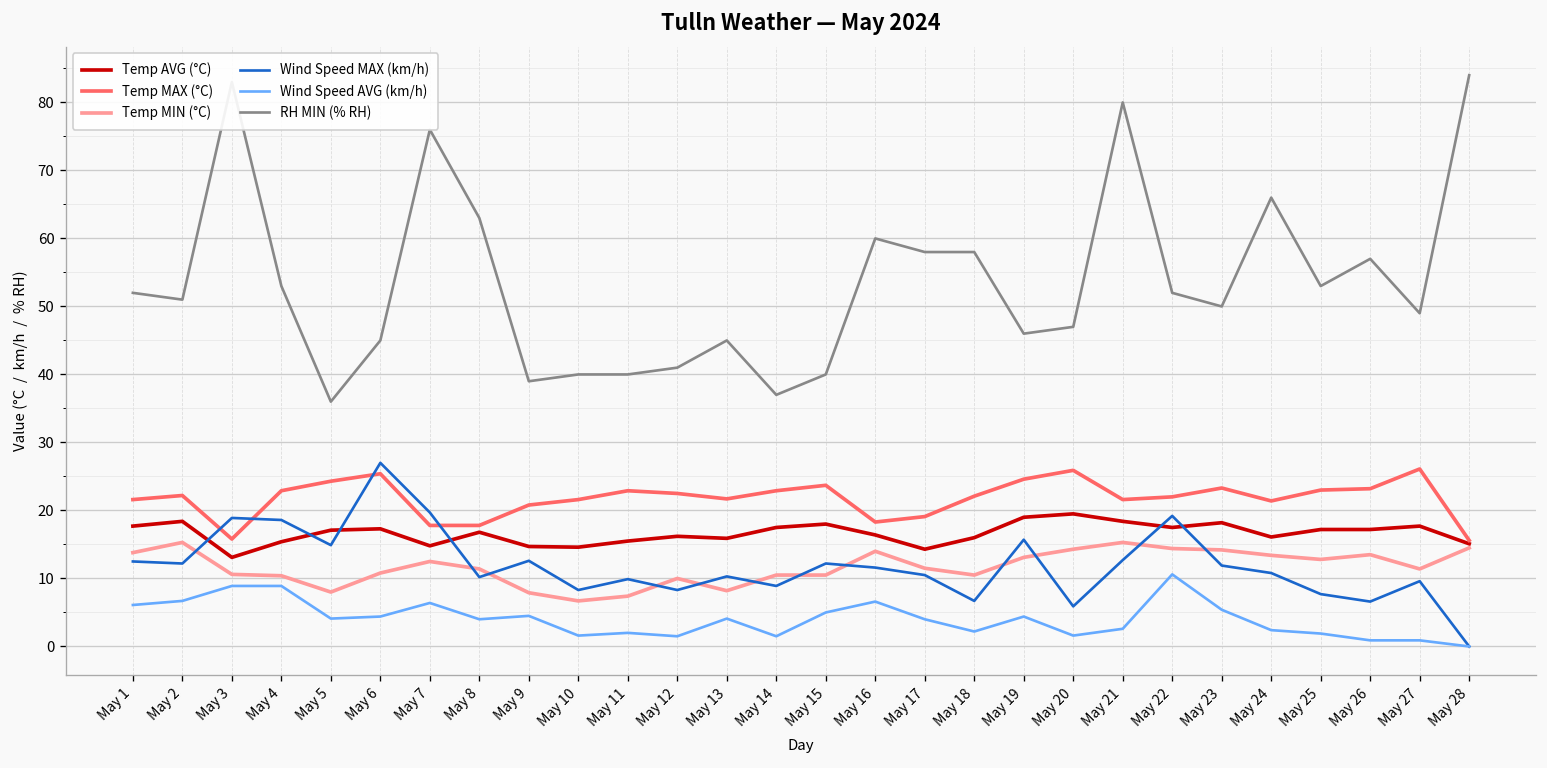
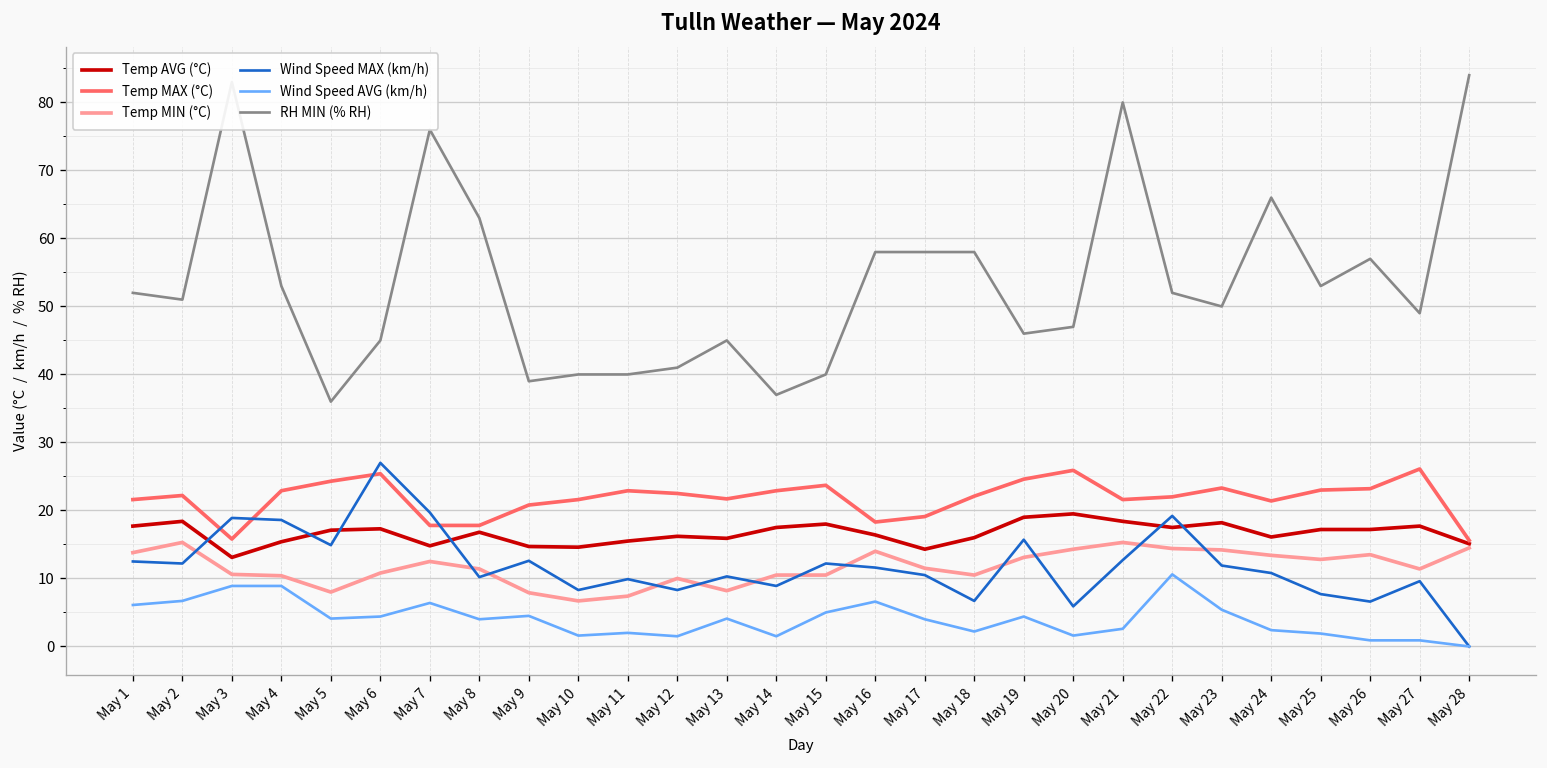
  {
    "Temp AVG (°C)": {
      "May 1": 18,
      "May 2": 18,
      "May 3": 13,
      "May 4": 15,
      "May 5": 17,
      "May 6": 17,
      "May 7": 15,
      "May 8": 17,
      "May 9": 15,
      "May 10": 15,
      "May 11": 16,
      "May 12": 16,
      "May 13": 16,
      "May 14": 18,
      "May 15": 18,
      "May 16": 16,
      "May 17": 14,
      "May 18": 16,
      "May 19": 19,
      "May 20": 20,
      "May 21": 18,
      "May 22": 18,
      "May 23": 18,
      "May 24": 16,
      "May 25": 17,
      "May 26": 17,
      "May 27": 18,
      "May 28": 15
    },
    "Temp MAX (°C)": {
      "May 1": 22,
      "May 2": 22,
      "May 3": 16,
      "May 4": 23,
      "May 5": 24,
      "May 6": 25,
      "May 7": 18,
      "May 8": 18,
      "May 9": 21,
      "May 10": 22,
      "May 11": 23,
      "May 12": 23,
      "May 13": 22,
      "May 14": 23,
      "May 15": 24,
      "May 16": 18,
      "May 17": 19,
      "May 18": 22,
      "May 19": 25,
      "May 20": 26,
      "May 21": 22,
      "May 22": 22,
      "May 23": 23,
      "May 24": 21,
      "May 25": 23,
      "May 26": 23,
      "May 27": 26,
      "May 28": 16
    },
    "Temp MIN (°C)": {
      "May 1": 14,
      "May 2": 15,
      "May 3": 11,
      "May 4": 10,
      "May 5": 8,
      "May 6": 11,
      "May 7": 13,
      "May 8": 11,
      "May 9": 8,
      "May 10": 7,
      "May 11": 7,
      "May 12": 10,
      "May 13": 8,
      "May 14": 11,
      "May 15": 11,
      "May 16": 14,
      "May 17": 12,
      "May 18": 11,
      "May 19": 13,
      "May 20": 14,
      "May 21": 15,
      "May 22": 14,
      "May 23": 14,
      "May 24": 13,
      "May 25": 13,
      "May 26": 14,
      "May 27": 11,
      "May 28": 15
    },
    "Wind Speed MAX (km/h)": {
      "May 1": 13,
      "May 2": 12,
      "May 3": 19,
      "May 4": 19,
      "May 5": 15,
      "May 6": 27,
      "May 7": 20,
      "May 8": 10,
      "May 9": 13,
      "May 10": 8,
      "May 11": 10,
      "May 12": 8,
      "May 13": 10,
      "May 14": 9,
      "May 15": 12,
      "May 16": 12,
      "May 17": 11,
      "May 18": 7,
      "May 19": 16,
      "May 20": 6,
      "May 21": 13,
      "May 22": 19,
      "May 23": 12,
      "May 24": 11,
      "May 25": 8,
      "May 26": 7,
      "May 27": 10
    },
    "Wind Speed AVG (km/h)": {
      "May 1": 6,
      "May 2": 7,
      "May 3": 9,
      "May 4": 9,
      "May 5": 4,
      "May 6": 4,
      "May 7": 6,
      "May 8": 4,
      "May 9": 5,
      "May 10": 2,
      "May 11": 2,
      "May 12": 2,
      "May 13": 4,
      "May 14": 2,
      "May 15": 5,
      "May 16": 7,
      "May 17": 4,
      "May 18": 2,
      "May 19": 4,
      "May 20": 2,
      "May 21": 3,
      "May 22": 11,
      "May 23": 5,
      "May 24": 2,
      "May 25": 2,
      "May 26": 1,
      "May 27": 1
    },
    "RH MIN (% RH)": {
      "May 1": 52,
      "May 2": 51,
      "May 4": 53,
      "May 5": 36,
      "May 6": 45,
      "May 7": 76,
      "May 8": 63,
      "May 9": 39,
      "May 10": 40,
      "May 11": 40,
      "May 12": 41,
      "May 13": 45,
      "May 14": 37,
      "May 15": 40,
-     "May 16": 60,
+     "May 16": 58,
      "May 17": 58,
      "May 18": 58,
      "May 19": 46,
      "May 20": 47,
      "May 21": 80,
      "May 22": 52,
      "May 23": 50,
      "May 24": 66,
      "May 25": 53,
      "May 26": 57,
      "May 27": 49,
      "May 28": 84
    }
  }
